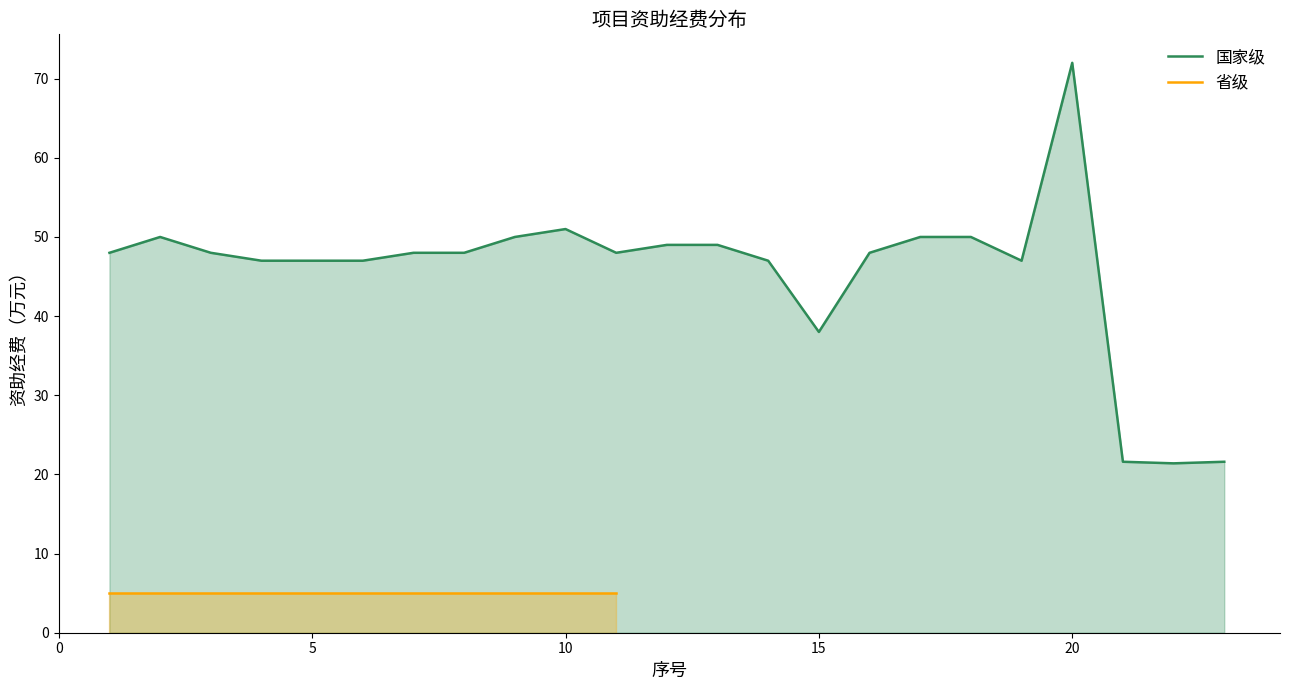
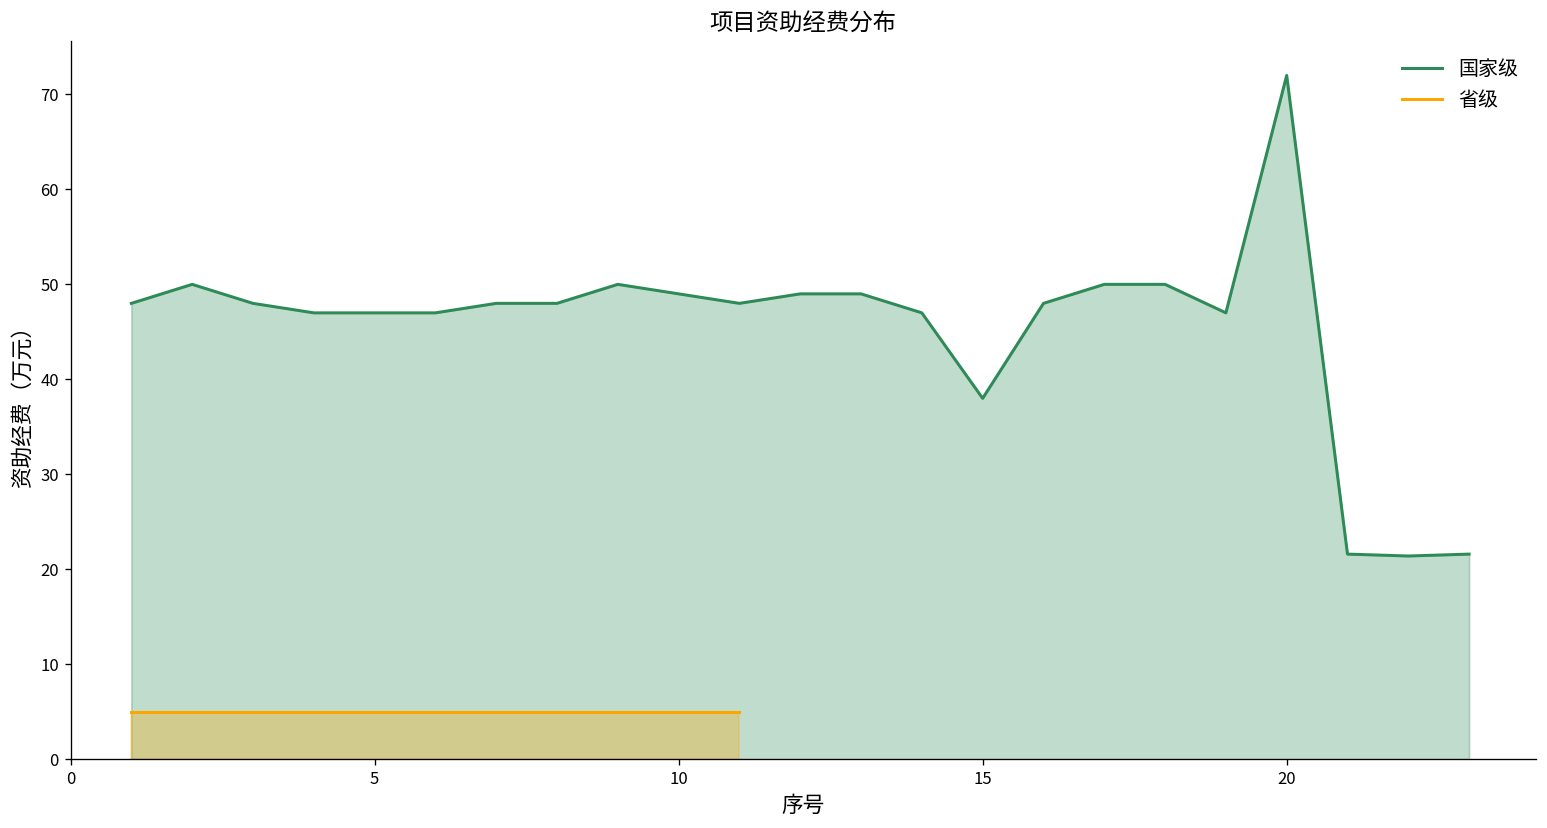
  {
    "国家级": {
      "5": 47,
-     "10": 51,
+     "10": 49,
      "15": 38,
      "20": 72
    },
    "省级": {
      "5": 5,
      "10": 5
    }
  }
